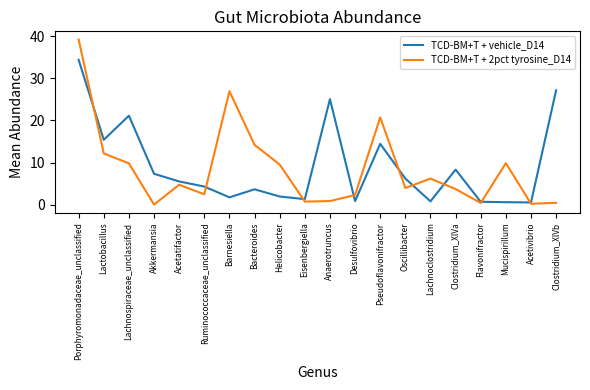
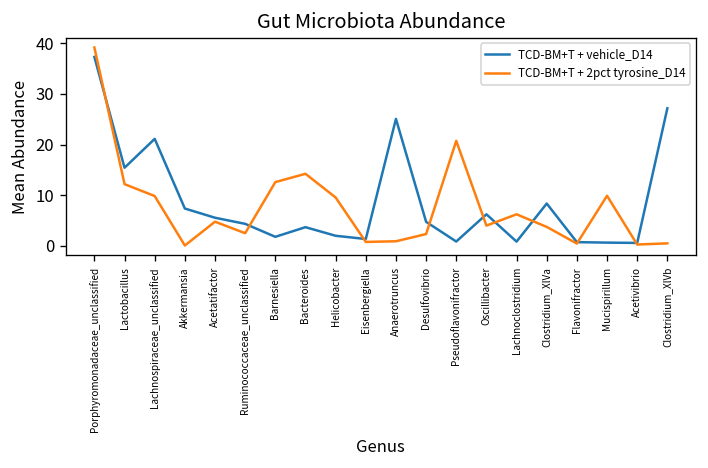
  {
    "TCD-BM+T + vehicle_D14": {
-     "Porphyromonadaceae_unclassified": 34,
+     "Porphyromonadaceae_unclassified": 37,
      "Lactobacillus": 15,
      "Lachnospiraceae_unclassified": 21,
      "Akkermansia": 7,
      "Acetatifactor": 6,
      "Ruminococcaceae_unclassified": 4,
      "Barnesiella": 2,
      "Bacteroides": 4,
      "Helicobacter": 2,
      "Anaerotruncus": 25,
-     "Desulfovibrio": 1,
-     "Pseudoflavonifractor": 14,
+     "Desulfovibrio": 5,
+     "Pseudoflavonifractor": 1,
      "Oscillibacter": 6,
      "Lachnoclostridium": 1,
      "Clostridium_XlVa": 8,
      "Mucispirillum": 1,
      "Clostridium_XlVb": 27
    },
    "TCD-BM+T + 2pct tyrosine_D14": {
      "Porphyromonadaceae_unclassified": 39,
      "Lactobacillus": 12,
      "Lachnospiraceae_unclassified": 10,
      "Akkermansia": 0,
      "Acetatifactor": 5,
      "Ruminococcaceae_unclassified": 2,
-     "Barnesiella": 27,
+     "Barnesiella": 13,
      "Bacteroides": 14,
      "Helicobacter": 10,
      "Anaerotruncus": 1,
      "Desulfovibrio": 2,
      "Pseudoflavonifractor": 21,
      "Oscillibacter": 4,
      "Lachnoclostridium": 6,
      "Clostridium_XlVa": 4,
      "Mucispirillum": 10,
      "Clostridium_XlVb": 0
    }
  }
